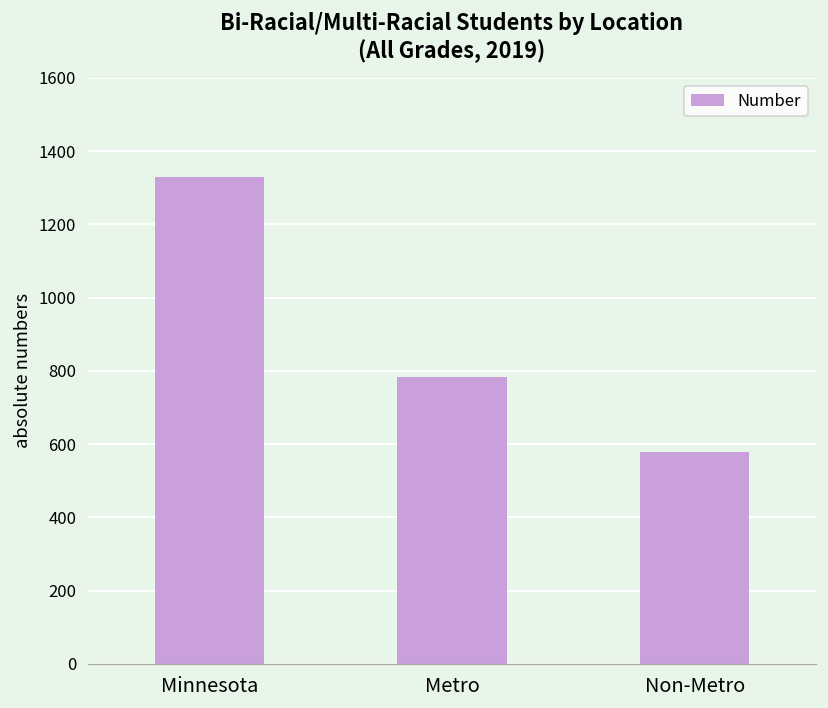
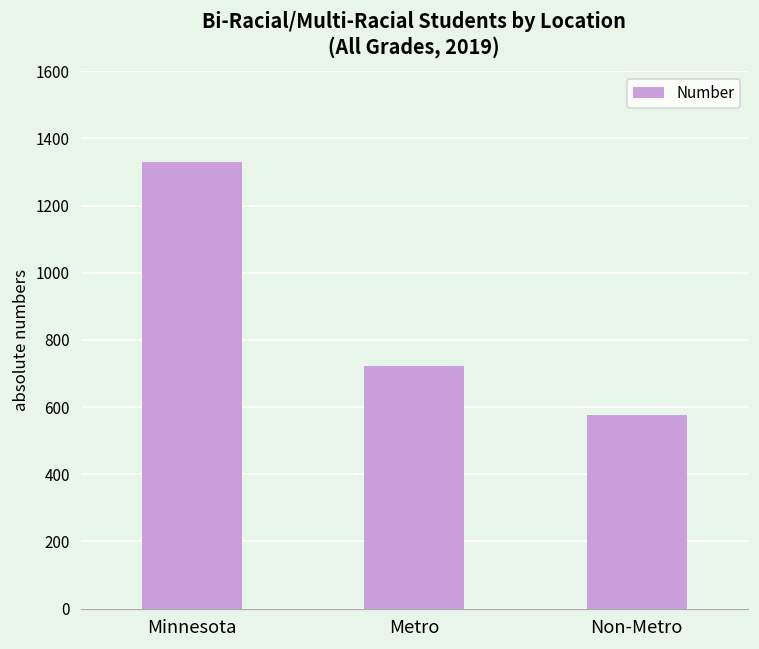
  {
    "Minnesota": 1330,
-   "Metro": 780,
+   "Metro": 720,
    "Non-Metro": 580
  }
